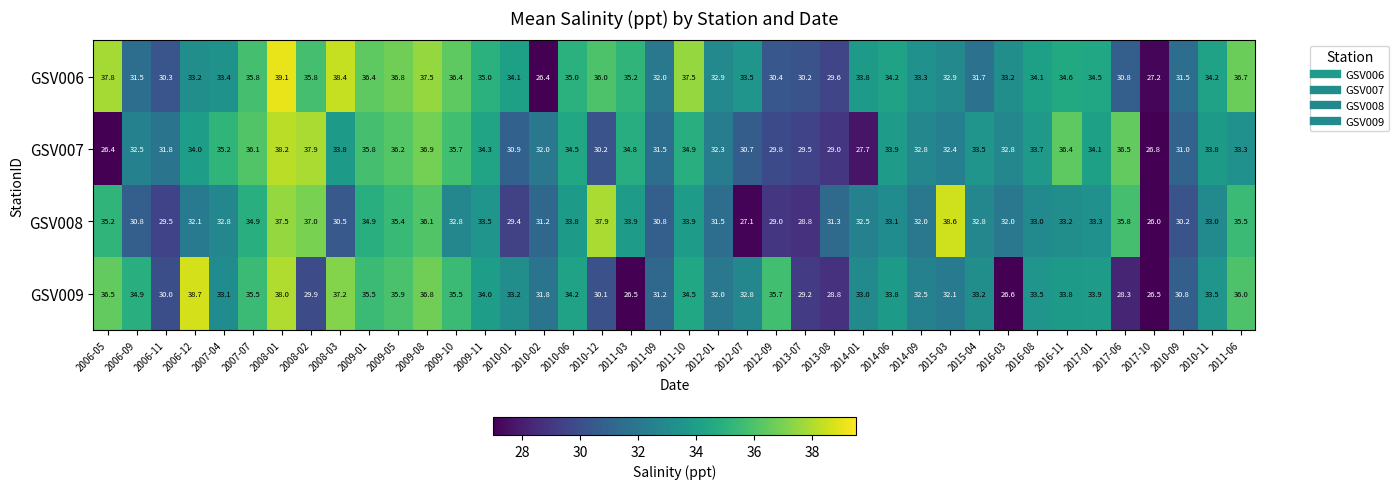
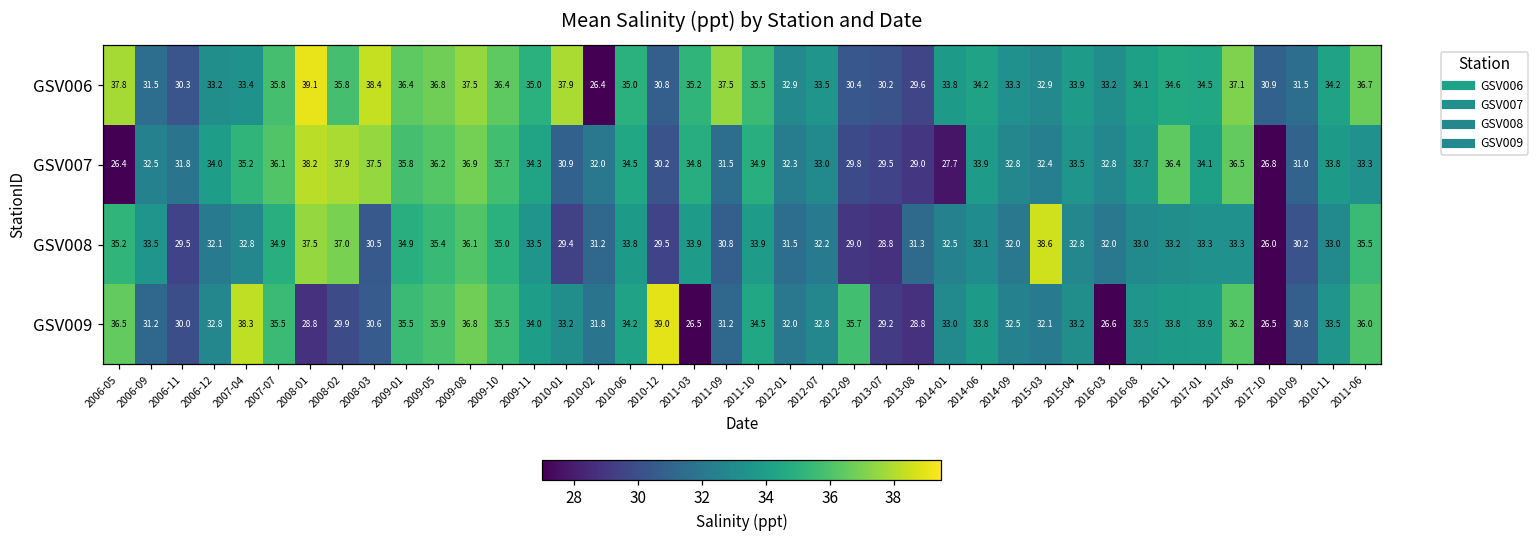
  {
    "GSV006": {
      "2006-05": 37.8,
      "2006-09": 31.5,
      "2006-11": 30.3,
      "2006-12": 33.2,
      "2007-04": 33.4,
      "2007-07": 35.8,
      "2008-01": 39.1,
      "2008-02": 35.8,
      "2008-03": 38.4,
      "2009-01": 36.4,
      "2009-05": 36.8,
      "2009-08": 37.5,
      "2009-10": 36.4,
      "2009-11": 35.0,
-     "2010-01": 34.1,
+     "2010-01": 37.9,
      "2010-02": 26.4,
      "2010-06": 35.0,
-     "2010-12": 36.0,
+     "2010-12": 30.8,
      "2011-03": 35.2,
-     "2011-09": 32.0,
-     "2011-10": 37.5,
+     "2011-09": 37.5,
+     "2011-10": 35.5,
      "2012-01": 32.9,
      "2012-07": 33.5,
      "2012-09": 30.4,
      "2013-07": 30.2,
      "2013-08": 29.6,
      "2014-01": 33.8,
      "2014-06": 34.2,
      "2014-09": 33.3,
      "2015-03": 32.9,
-     "2015-04": 31.7,
+     "2015-04": 33.9,
      "2016-03": 33.2,
      "2016-08": 34.1,
      "2016-11": 34.6,
      "2017-01": 34.5,
-     "2017-06": 30.8,
-     "2017-10": 27.2,
+     "2017-06": 37.1,
+     "2017-10": 30.9,
      "2010-09": 31.5,
      "2010-11": 34.2,
      "2011-06": 36.7
    },
    "GSV007": {
      "2006-05": 26.4,
      "2006-09": 32.5,
      "2006-11": 31.8,
      "2006-12": 34.0,
      "2007-04": 35.2,
      "2007-07": 36.1,
      "2008-01": 38.2,
      "2008-02": 37.9,
-     "2008-03": 33.8,
+     "2008-03": 37.5,
      "2009-01": 35.8,
      "2009-05": 36.2,
      "2009-08": 36.9,
      "2009-10": 35.7,
      "2009-11": 34.3,
      "2010-01": 30.9,
      "2010-02": 32.0,
      "2010-06": 34.5,
      "2010-12": 30.2,
      "2011-03": 34.8,
      "2011-09": 31.5,
      "2011-10": 34.9,
      "2012-01": 32.3,
-     "2012-07": 30.7,
+     "2012-07": 33.0,
      "2012-09": 29.8,
      "2013-07": 29.5,
      "2013-08": 29.0,
      "2014-01": 27.7,
      "2014-06": 33.9,
      "2014-09": 32.8,
      "2015-03": 32.4,
      "2015-04": 33.5,
      "2016-03": 32.8,
      "2016-08": 33.7,
      "2016-11": 36.4,
      "2017-01": 34.1,
      "2017-06": 36.5,
      "2017-10": 26.8,
      "2010-09": 31.0,
      "2010-11": 33.8,
      "2011-06": 33.3
    },
    "GSV008": {
      "2006-05": 35.2,
-     "2006-09": 30.8,
+     "2006-09": 33.5,
      "2006-11": 29.5,
      "2006-12": 32.1,
      "2007-04": 32.8,
      "2007-07": 34.9,
      "2008-01": 37.5,
      "2008-02": 37.0,
      "2008-03": 30.5,
      "2009-01": 34.9,
      "2009-05": 35.4,
      "2009-08": 36.1,
-     "2009-10": 32.8,
+     "2009-10": 35.0,
      "2009-11": 33.5,
      "2010-01": 29.4,
      "2010-02": 31.2,
      "2010-06": 33.8,
-     "2010-12": 37.9,
+     "2010-12": 29.5,
      "2011-03": 33.9,
      "2011-09": 30.8,
      "2011-10": 33.9,
      "2012-01": 31.5,
-     "2012-07": 27.1,
+     "2012-07": 32.2,
      "2012-09": 29.0,
      "2013-07": 28.8,
      "2013-08": 31.3,
      "2014-01": 32.5,
      "2014-06": 33.1,
      "2014-09": 32.0,
      "2015-03": 38.6,
      "2015-04": 32.8,
      "2016-03": 32.0,
      "2016-08": 33.0,
      "2016-11": 33.2,
      "2017-01": 33.3,
-     "2017-06": 35.8,
+     "2017-06": 33.3,
      "2017-10": 26.0,
      "2010-09": 30.2,
      "2010-11": 33.0,
      "2011-06": 35.5
    },
    "GSV009": {
      "2006-05": 36.5,
-     "2006-09": 34.9,
+     "2006-09": 31.2,
      "2006-11": 30.0,
-     "2006-12": 38.7,
-     "2007-04": 33.1,
+     "2006-12": 32.8,
+     "2007-04": 38.3,
      "2007-07": 35.5,
-     "2008-01": 38.0,
+     "2008-01": 28.8,
      "2008-02": 29.9,
-     "2008-03": 37.2,
+     "2008-03": 30.6,
      "2009-01": 35.5,
      "2009-05": 35.9,
      "2009-08": 36.8,
      "2009-10": 35.5,
      "2009-11": 34.0,
      "2010-01": 33.2,
      "2010-02": 31.8,
      "2010-06": 34.2,
-     "2010-12": 30.1,
+     "2010-12": 39.0,
      "2011-03": 26.5,
      "2011-09": 31.2,
      "2011-10": 34.5,
      "2012-01": 32.0,
      "2012-07": 32.8,
      "2012-09": 35.7,
      "2013-07": 29.2,
      "2013-08": 28.8,
      "2014-01": 33.0,
      "2014-06": 33.8,
      "2014-09": 32.5,
      "2015-03": 32.1,
      "2015-04": 33.2,
      "2016-03": 26.6,
      "2016-08": 33.5,
      "2016-11": 33.8,
      "2017-01": 33.9,
-     "2017-06": 28.3,
+     "2017-06": 36.2,
      "2017-10": 26.5,
      "2010-09": 30.8,
      "2010-11": 33.5,
      "2011-06": 36.0
    }
  }
